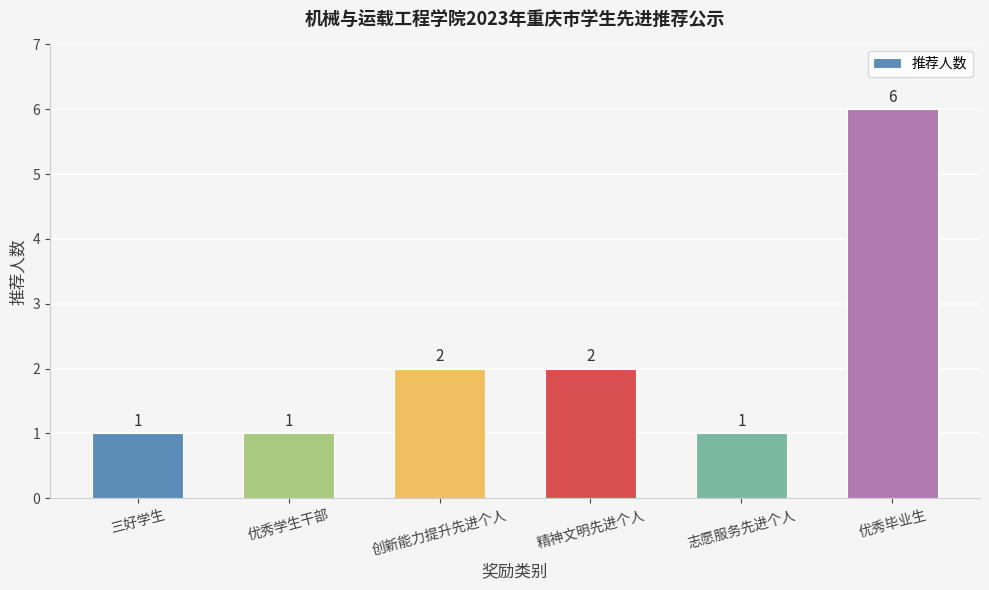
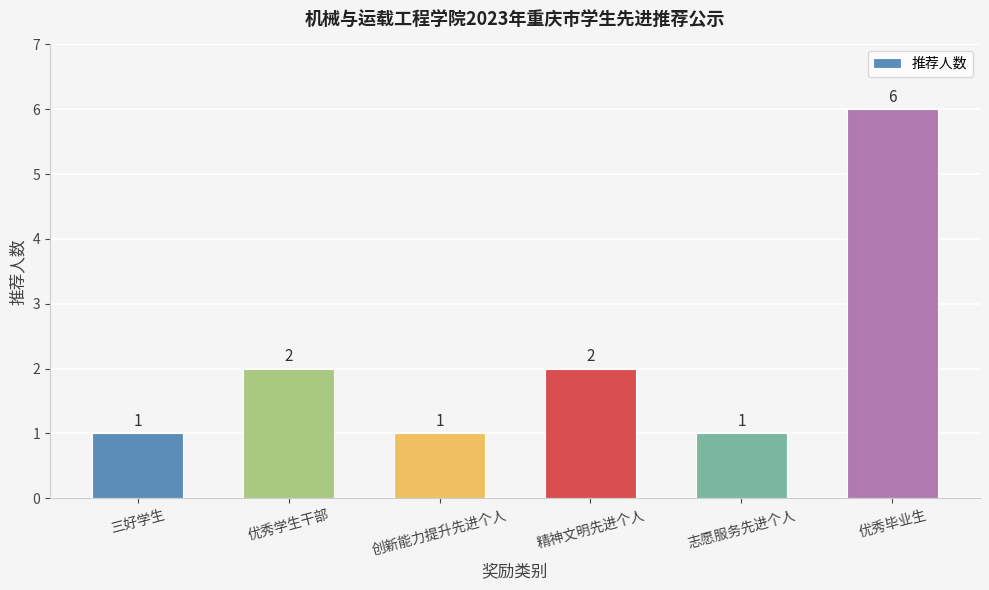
  {
    "三好学生": 1,
-   "优秀学生干部": 1,
-   "创新能力提升先进个人": 2,
+   "优秀学生干部": 2,
+   "创新能力提升先进个人": 1,
    "精神文明先进个人": 2,
    "志愿服务先进个人": 1,
    "优秀毕业生": 6
  }
